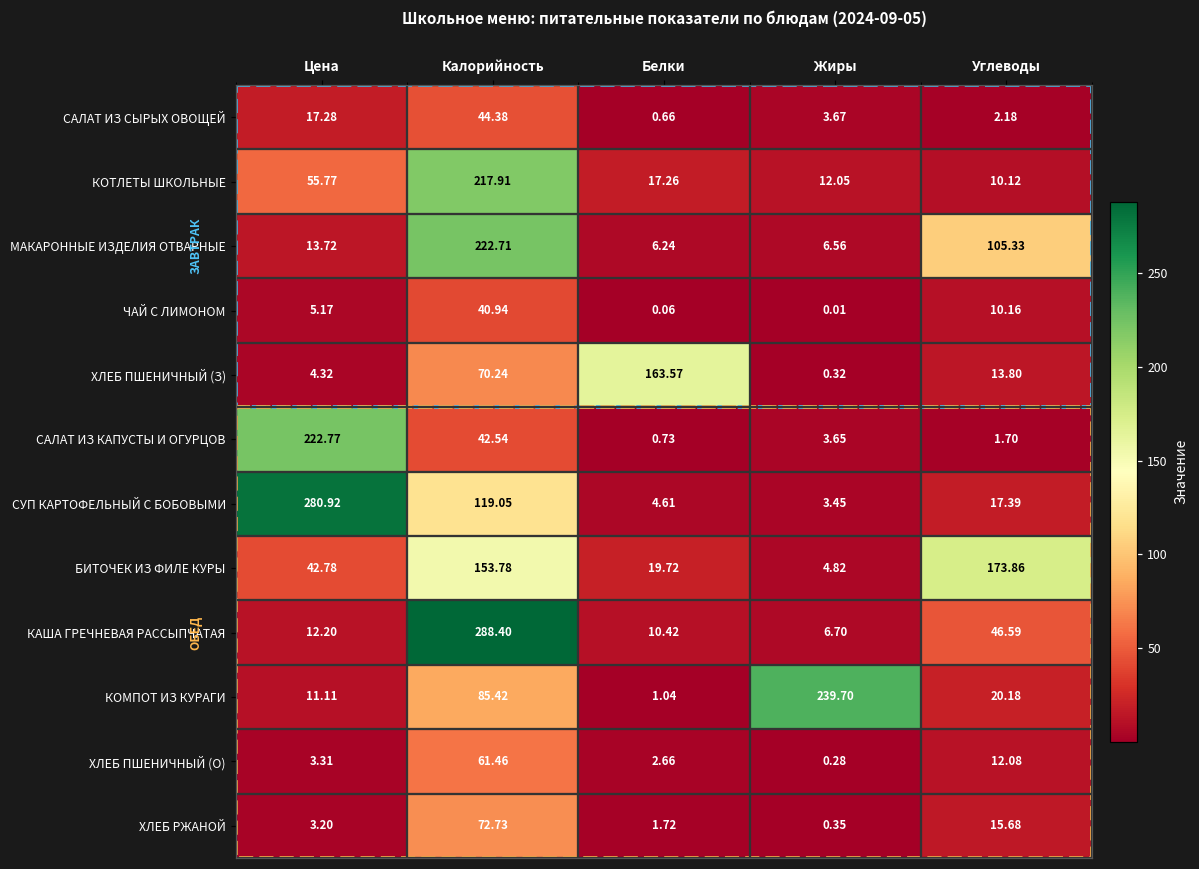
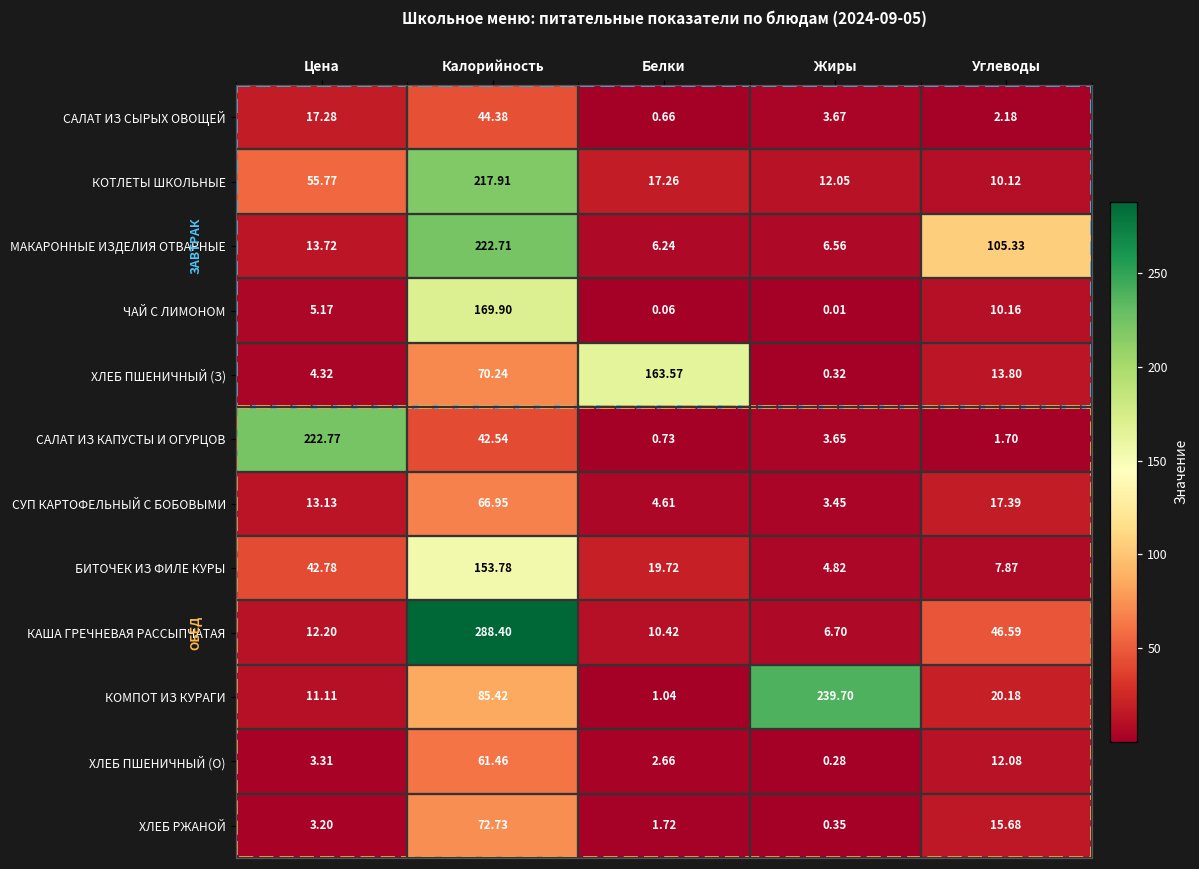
  {
    "САЛАТ ИЗ СЫРЫХ ОВОЩЕЙ": {
      "Цена": 17.28,
      "Калорийность": 44.38,
      "Белки": 0.66,
      "Жиры": 3.67,
      "Углеводы": 2.18
    },
    "КОТЛЕТЫ ШКОЛЬНЫЕ": {
      "Цена": 55.77,
      "Калорийность": 217.91,
      "Белки": 17.26,
      "Жиры": 12.05,
      "Углеводы": 10.12
    },
    "МАКАРОННЫЕ ИЗДЕЛИЯ ОТВАРНЫЕ": {
      "Цена": 13.72,
      "Калорийность": 222.71,
      "Белки": 6.24,
      "Жиры": 6.56,
      "Углеводы": 105.33
    },
    "ЧАЙ С ЛИМОНОМ": {
      "Цена": 5.17,
-     "Калорийность": 40.94,
+     "Калорийность": 169.90,
      "Белки": 0.06,
      "Жиры": 0.01,
      "Углеводы": 10.16
    },
    "ХЛЕБ ПШЕНИЧНЫЙ (З)": {
      "Цена": 4.32,
      "Калорийность": 70.24,
      "Белки": 163.57,
      "Жиры": 0.32,
      "Углеводы": 13.80
    },
    "САЛАТ ИЗ КАПУСТЫ И ОГУРЦОВ": {
      "Цена": 222.77,
      "Калорийность": 42.54,
      "Белки": 0.73,
      "Жиры": 3.65,
      "Углеводы": 1.70
    },
    "СУП КАРТОФЕЛЬНЫЙ С БОБОВЫМИ": {
-     "Цена": 280.92,
-     "Калорийность": 119.05,
+     "Цена": 13.13,
+     "Калорийность": 66.95,
      "Белки": 4.61,
      "Жиры": 3.45,
      "Углеводы": 17.39
    },
    "БИТОЧЕК ИЗ ФИЛЕ КУРЫ": {
      "Цена": 42.78,
      "Калорийность": 153.78,
      "Белки": 19.72,
      "Жиры": 4.82,
-     "Углеводы": 173.86
+     "Углеводы": 7.87
    },
    "КАША ГРЕЧНЕВАЯ РАССЫПЧАТАЯ": {
      "Цена": 12.20,
      "Калорийность": 288.40,
      "Белки": 10.42,
      "Жиры": 6.70,
      "Углеводы": 46.59
    },
    "КОМПОТ ИЗ КУРАГИ": {
      "Цена": 11.11,
      "Калорийность": 85.42,
      "Белки": 1.04,
      "Жиры": 239.70,
      "Углеводы": 20.18
    },
    "ХЛЕБ ПШЕНИЧНЫЙ (О)": {
      "Цена": 3.31,
      "Калорийность": 61.46,
      "Белки": 2.66,
      "Жиры": 0.28,
      "Углеводы": 12.08
    },
    "ХЛЕБ РЖАНОЙ": {
      "Цена": 3.20,
      "Калорийность": 72.73,
      "Белки": 1.72,
      "Жиры": 0.35,
      "Углеводы": 15.68
    }
  }
